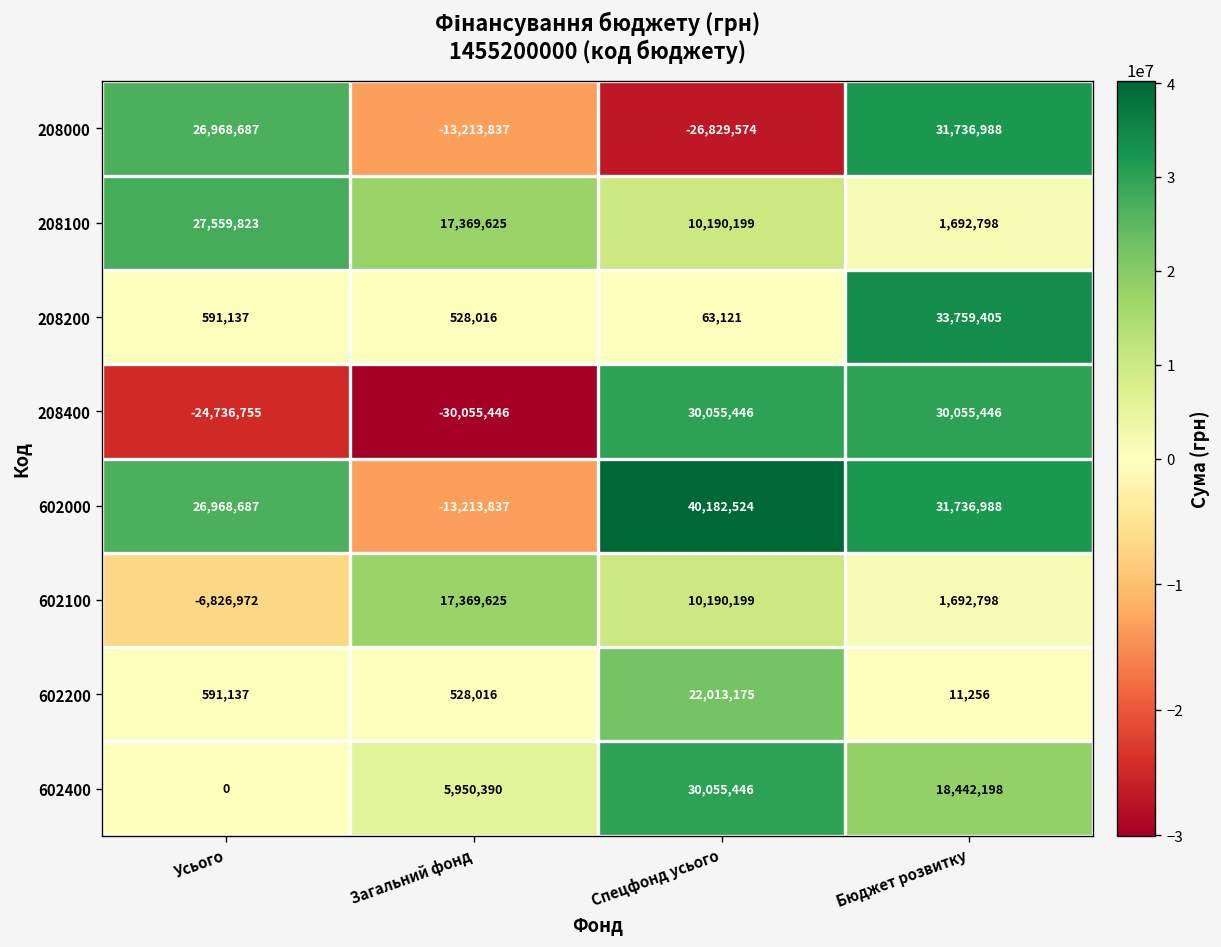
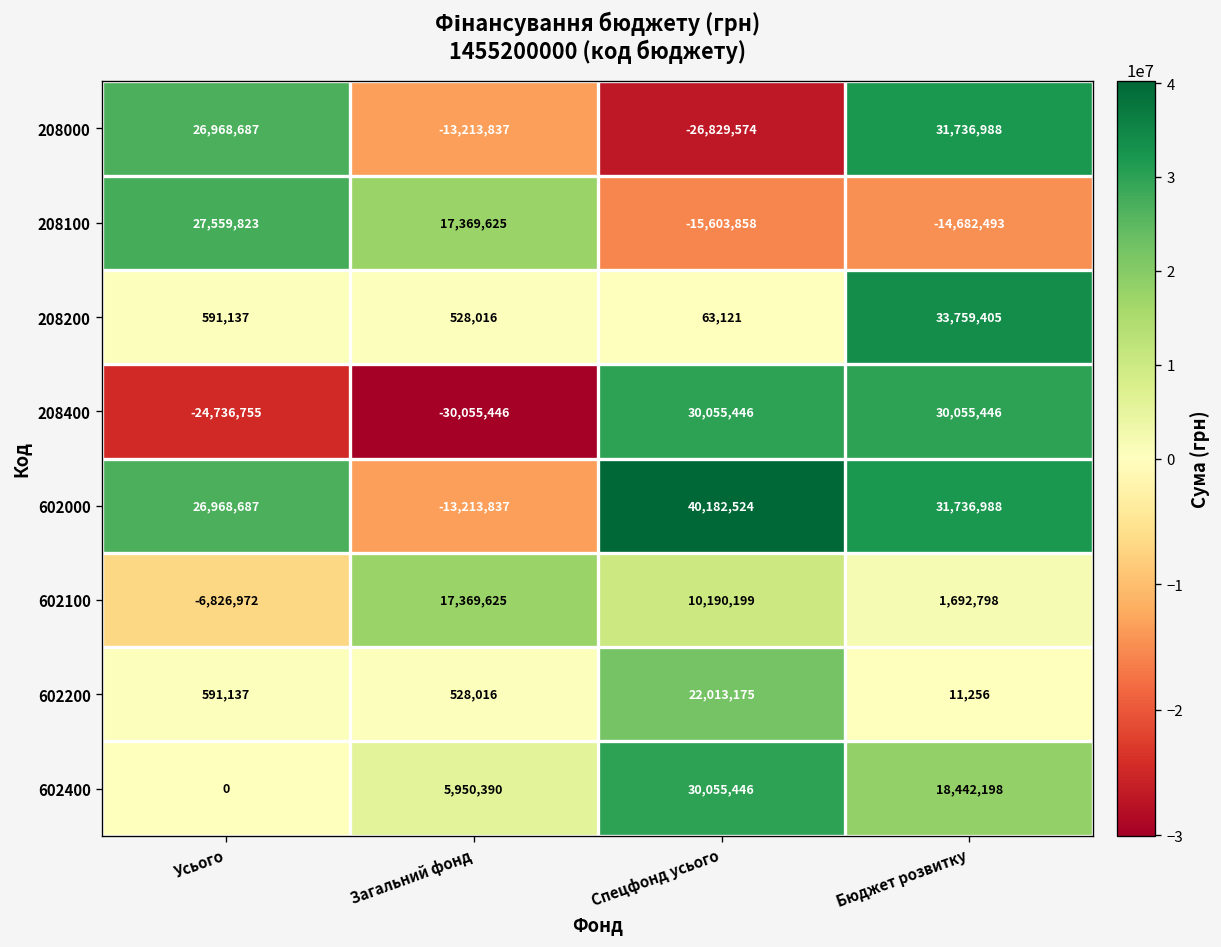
  {
    "208000": {
      "Усього": "26,968,687",
      "Загальний фонд": "-13,213,837",
      "Спецфонд усього": "-26,829,574",
      "Бюджет розвитку": "31,736,988"
    },
    "208100": {
      "Усього": "27,559,823",
      "Загальний фонд": "17,369,625",
-     "Спецфонд усього": "10,190,199",
-     "Бюджет розвитку": "1,692,798"
+     "Спецфонд усього": "-15,603,858",
+     "Бюджет розвитку": "-14,682,493"
    },
    "208200": {
      "Усього": "591,137",
      "Загальний фонд": "528,016",
      "Спецфонд усього": "63,121",
      "Бюджет розвитку": "33,759,405"
    },
    "208400": {
      "Усього": "-24,736,755",
      "Загальний фонд": "-30,055,446",
      "Спецфонд усього": "30,055,446",
      "Бюджет розвитку": "30,055,446"
    },
    "602000": {
      "Усього": "26,968,687",
      "Загальний фонд": "-13,213,837",
      "Спецфонд усього": "40,182,524",
      "Бюджет розвитку": "31,736,988"
    },
    "602100": {
      "Усього": "-6,826,972",
      "Загальний фонд": "17,369,625",
      "Спецфонд усього": "10,190,199",
      "Бюджет розвитку": "1,692,798"
    },
    "602200": {
      "Усього": "591,137",
      "Загальний фонд": "528,016",
      "Спецфонд усього": "22,013,175",
      "Бюджет розвитку": "11,256"
    },
    "602400": {
      "Усього": "0",
      "Загальний фонд": "5,950,390",
      "Спецфонд усього": "30,055,446",
      "Бюджет розвитку": "18,442,198"
    }
  }
